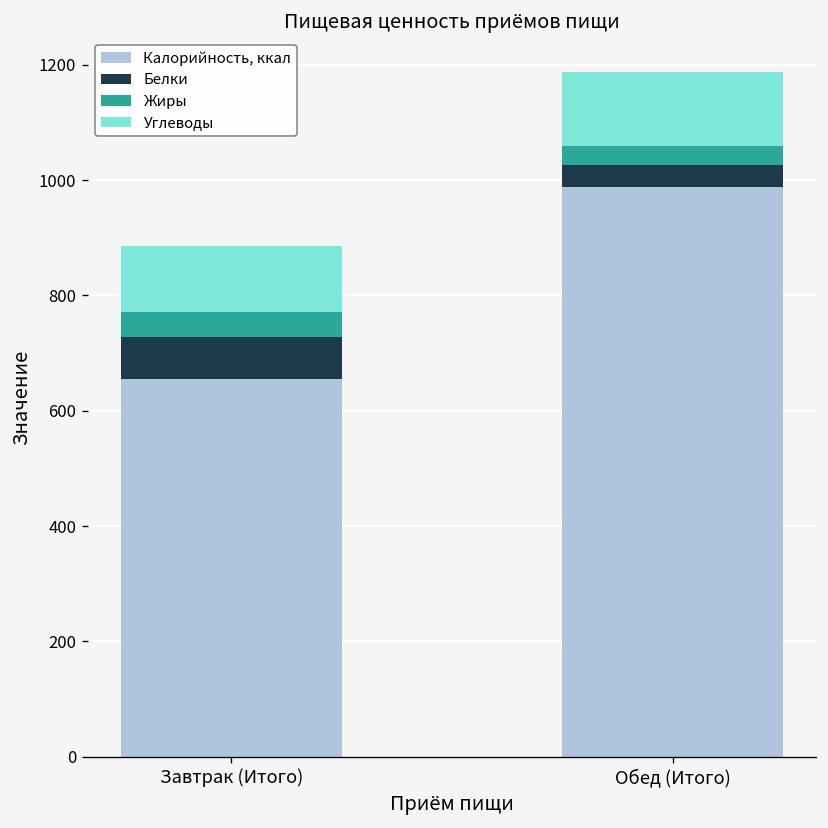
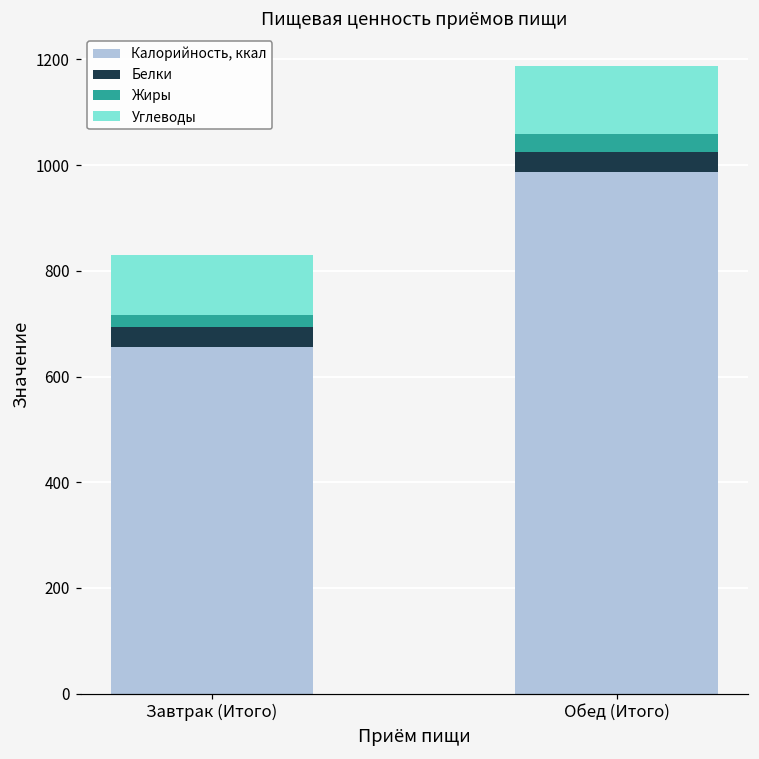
  {
    "Калорийность, ккал": {
      "Завтрак (Итого)": 660,
      "Обед (Итого)": 990
    },
    "Белки": {
-     "Завтрак (Итого)": 70,
+     "Завтрак (Итого)": 40,
      "Обед (Итого)": 40
    },
    "Жиры": {
-     "Завтрак (Итого)": 40,
+     "Завтрак (Итого)": 20,
      "Обед (Итого)": 30
    },
    "Углеводы": {
      "Завтрак (Итого)": 110,
      "Обед (Итого)": 130
    }
  }
